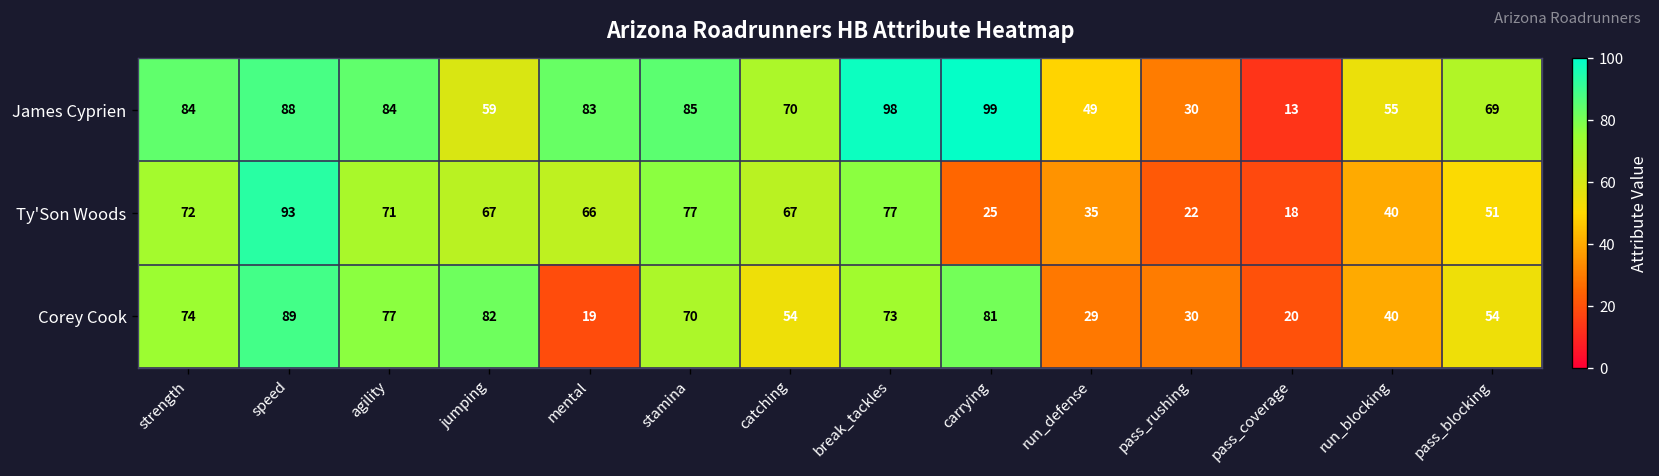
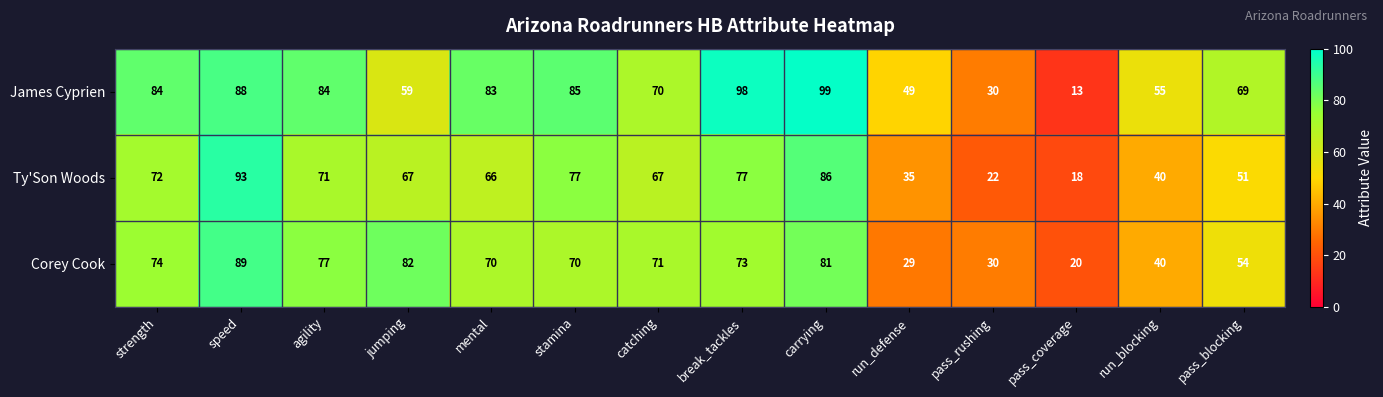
  {
    "James Cyprien": {
      "strength": 84,
      "speed": 88,
      "agility": 84,
      "jumping": 59,
      "mental": 83,
      "stamina": 85,
      "catching": 70,
      "break_tackles": 98,
      "carrying": 99,
      "run_defense": 49,
      "pass_rushing": 30,
      "pass_coverage": 13,
      "run_blocking": 55,
      "pass_blocking": 69
    },
    "Ty'Son Woods": {
      "strength": 72,
      "speed": 93,
      "agility": 71,
      "jumping": 67,
      "mental": 66,
      "stamina": 77,
      "catching": 67,
      "break_tackles": 77,
-     "carrying": 25,
+     "carrying": 86,
      "run_defense": 35,
      "pass_rushing": 22,
      "pass_coverage": 18,
      "run_blocking": 40,
      "pass_blocking": 51
    },
    "Corey Cook": {
      "strength": 74,
      "speed": 89,
      "agility": 77,
      "jumping": 82,
-     "mental": 19,
+     "mental": 70,
      "stamina": 70,
-     "catching": 54,
+     "catching": 71,
      "break_tackles": 73,
      "carrying": 81,
      "run_defense": 29,
      "pass_rushing": 30,
      "pass_coverage": 20,
      "run_blocking": 40,
      "pass_blocking": 54
    }
  }
